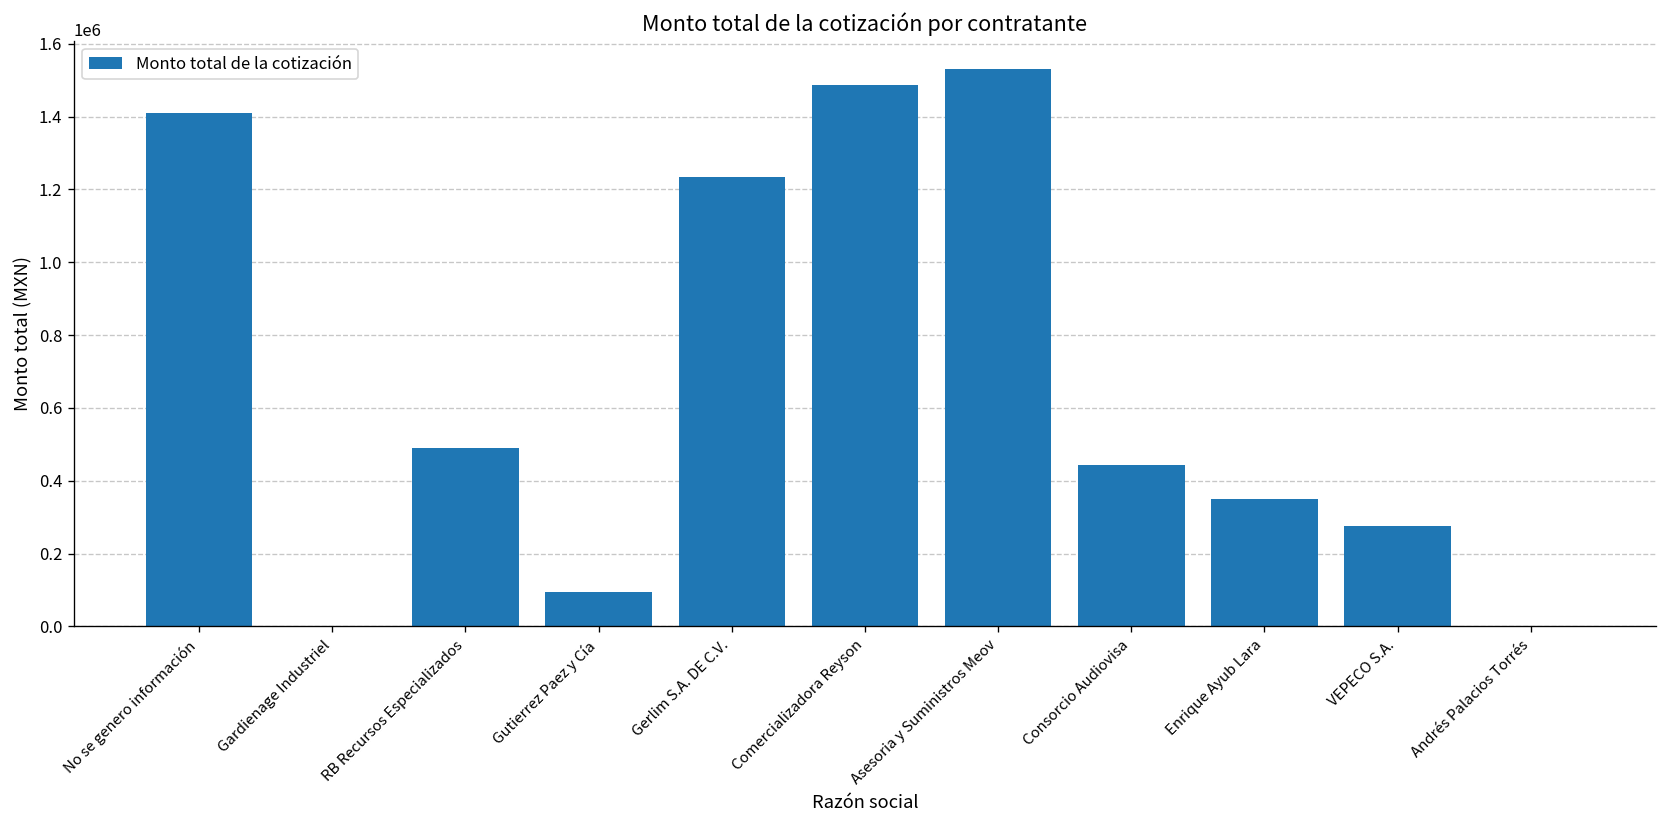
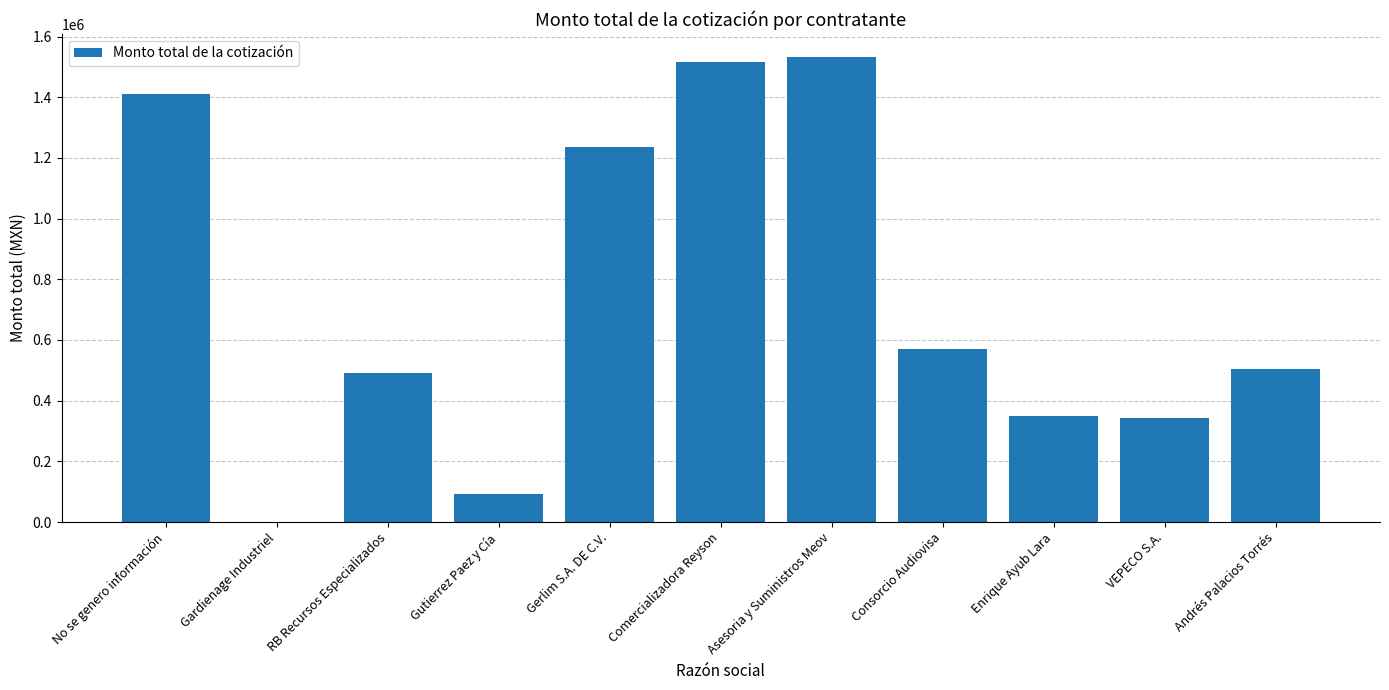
  {
    "No se genero información": 1410000,
    "Gardienage Industriel": 0,
    "RB Recursos Especializados": 490000,
    "Gutierrez Paez y Cía": 90000,
    "Gerlim S.A. DE C.V.": 1240000,
-   "Comercializadora Reyson": 1490000,
+   "Comercializadora Reyson": 1520000,
    "Asesoria y Suministros Meov": 1530000,
-   "Consorcio Audiovisa": 440000,
+   "Consorcio Audiovisa": 570000,
    "Enrique Ayub Lara": 350000,
-   "VEPECO S.A.": 280000,
-   "Andrés Palacios Torrés": 0
+   "VEPECO S.A.": 340000,
+   "Andrés Palacios Torrés": 500000
  }
